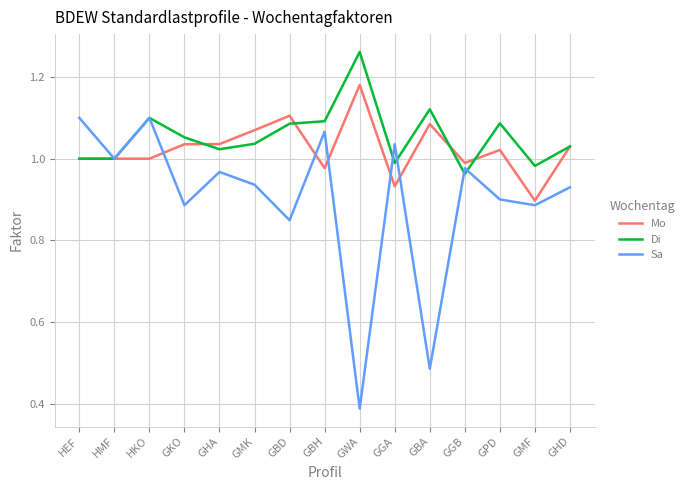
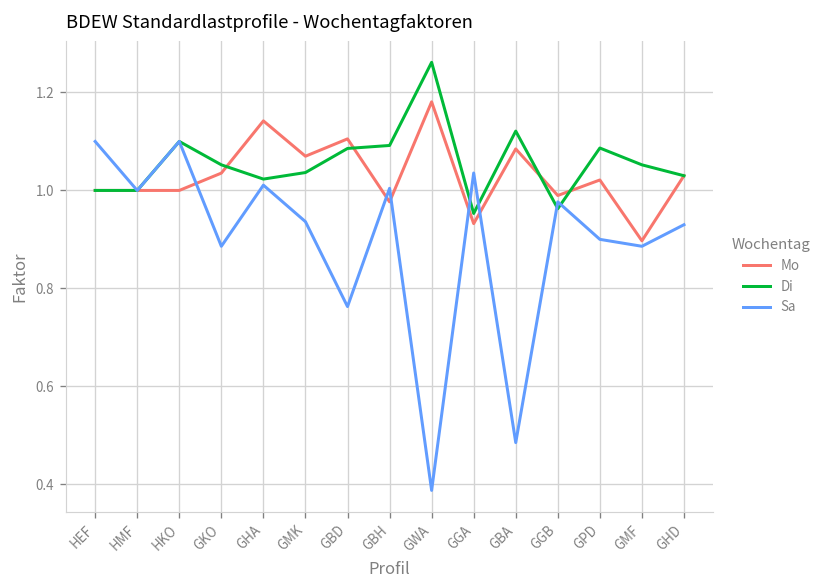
  {
    "Mo": {
      "HKO": 1.00,
      "GKO": 1.04,
-     "GHA": 1.04,
+     "GHA": 1.14,
      "GMK": 1.07,
      "GBD": 1.11,
      "GBH": 0.98,
      "GWA": 1.18,
      "GGA": 0.93,
      "GBA": 1.08,
      "GGB": 0.99,
      "GPD": 1.02,
      "GMF": 0.90
    },
    "Di": {
      "GKO": 1.05,
      "GHA": 1.02,
      "GMK": 1.04,
      "GBD": 1.09,
      "GBH": 1.09,
      "GWA": 1.26,
-     "GGA": 0.99,
+     "GGA": 0.95,
      "GBA": 1.12,
      "GGB": 0.96,
      "GPD": 1.09,
-     "GMF": 0.98
+     "GMF": 1.05
    },
    "Sa": {
      "HEF": 1.10,
      "GKO": 0.89,
-     "GHA": 0.97,
+     "GHA": 1.01,
      "GMK": 0.94,
-     "GBD": 0.85,
-     "GBH": 1.07,
+     "GBD": 0.76,
+     "GBH": 1.00,
      "GWA": 0.39,
      "GGA": 1.04,
      "GBA": 0.49,
      "GGB": 0.98,
      "GPD": 0.90,
      "GMF": 0.89,
      "GHD": 0.93
    }
  }
